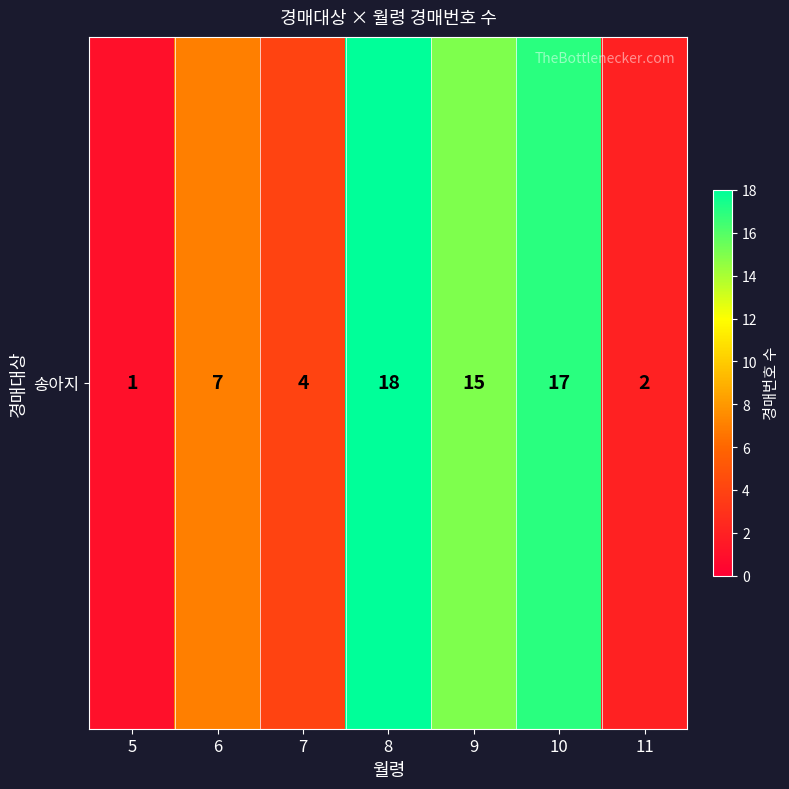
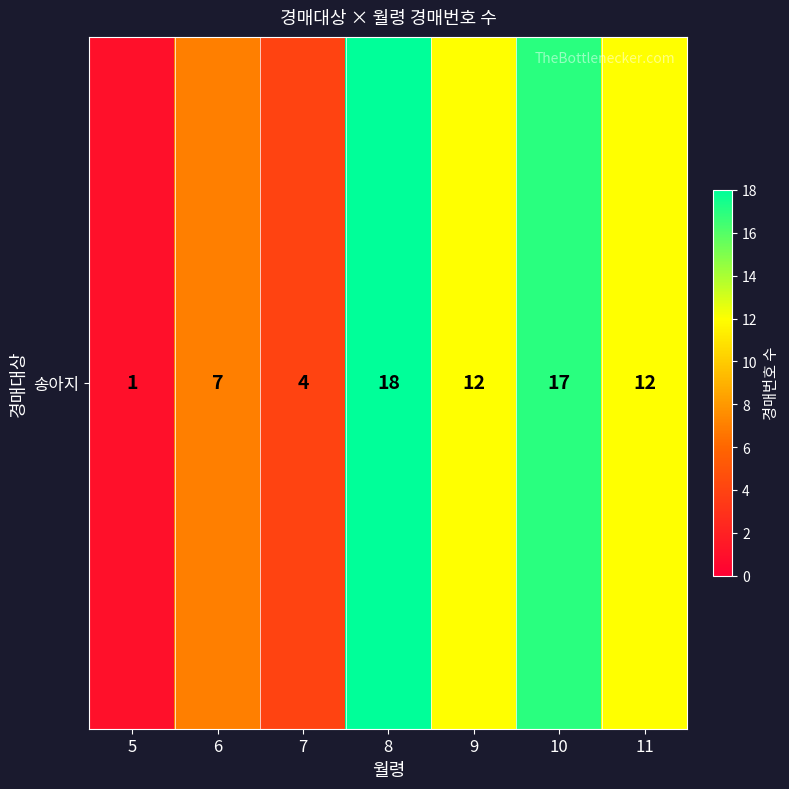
  {
    "송아지": {
      "5": 1,
      "6": 7,
      "7": 4,
      "8": 18,
-     "9": 15,
+     "9": 12,
      "10": 17,
-     "11": 2
+     "11": 12
    }
  }
